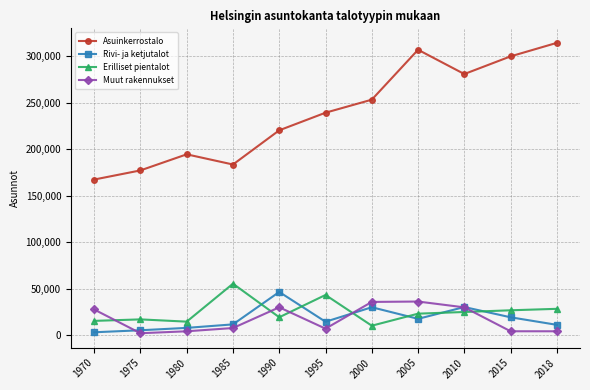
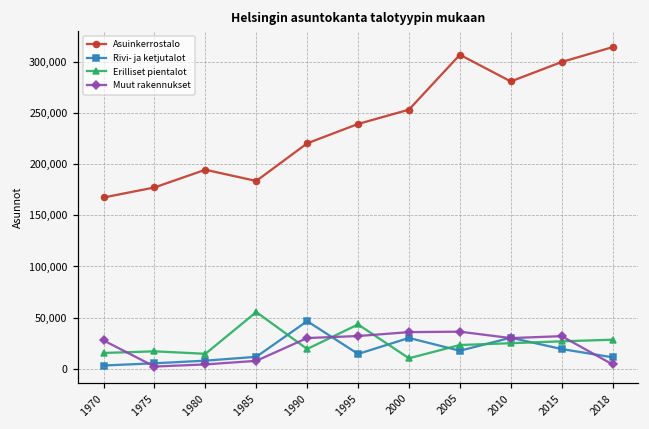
  {
    "Asuinkerrostalo": {
      "1970": "170,000",
      "1975": "180,000",
      "1980": "190,000",
      "1985": "180,000",
      "1990": "220,000",
      "1995": "240,000",
      "2000": "250,000",
      "2005": "310,000",
      "2010": "280,000",
      "2015": "300,000",
      "2018": "310,000"
    },
    "Rivi- ja ketjutalot": {
      "1970": "0",
      "1975": "10,000",
      "1980": "10,000",
      "1985": "10,000",
      "1990": "50,000",
      "1995": "10,000",
      "2000": "30,000",
      "2005": "20,000",
      "2015": "20,000",
      "2018": "10,000"
    },
    "Erilliset pientalot": {
      "1970": "20,000",
      "1975": "20,000",
      "1980": "10,000",
      "1985": "60,000",
      "1990": "20,000",
      "1995": "40,000",
      "2000": "10,000",
      "2005": "20,000",
      "2010": "30,000",
      "2015": "30,000",
      "2018": "30,000"
    },
    "Muut rakennukset": {
      "1970": "30,000",
      "1975": "0",
      "1980": "0",
      "1985": "10,000",
      "1990": "30,000",
-     "1995": "10,000",
+     "1995": "30,000",
      "2000": "40,000",
      "2005": "40,000",
-     "2015": "0",
+     "2015": "30,000",
      "2018": "0"
    }
  }
